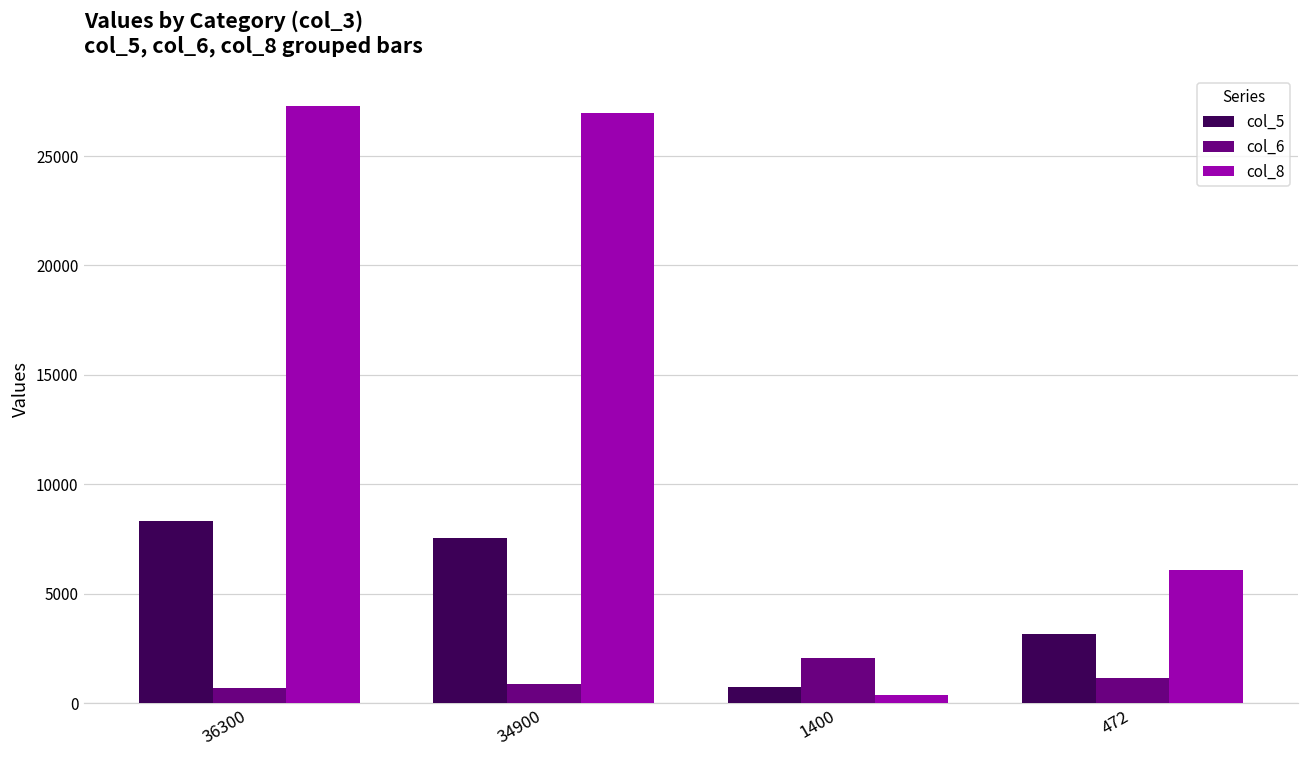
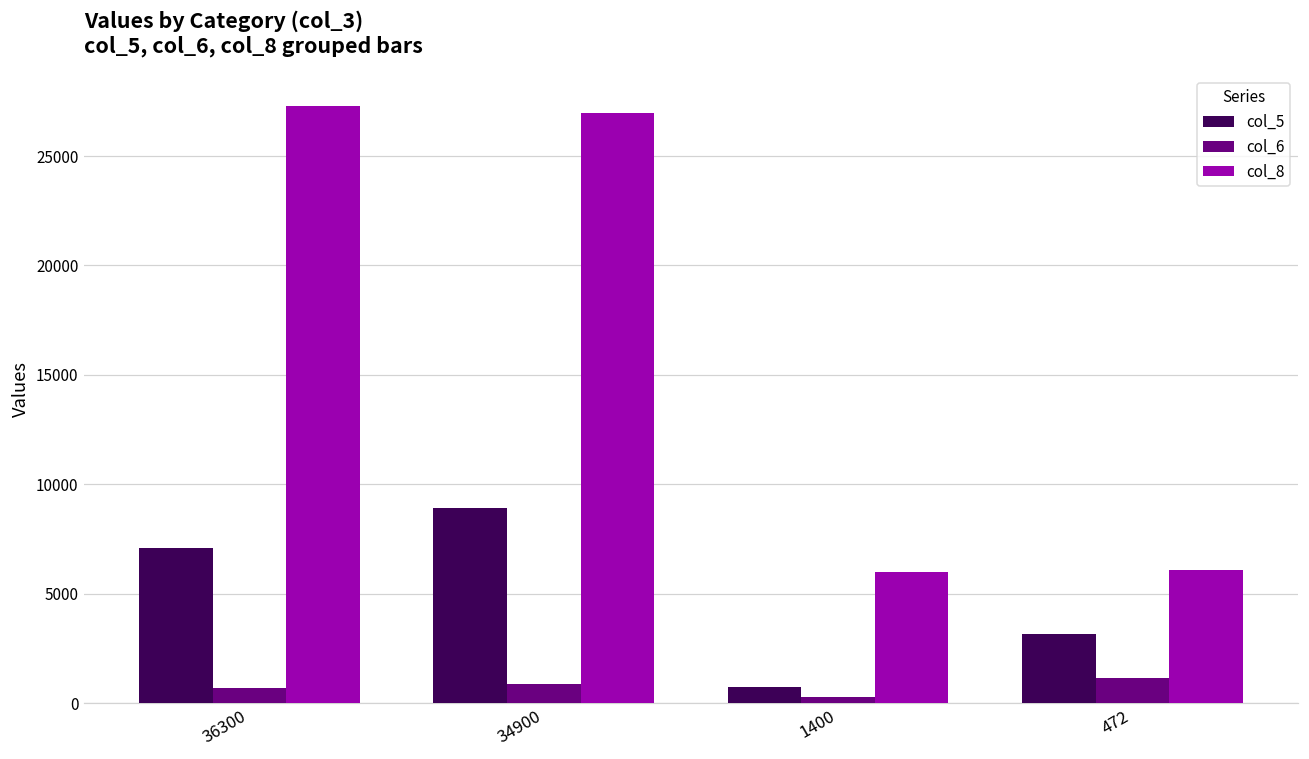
  {
    "col_5": {
-     "36300": 8300,
-     "34900": 7600,
+     "36300": 7100,
+     "34900": 8900,
      "1400": 800,
      "472": 3200
    },
    "col_6": {
      "36300": 700,
      "34900": 900,
-     "1400": 2100,
+     "1400": 300,
      "472": 1200
    },
    "col_8": {
      "36300": 27300,
      "34900": 26900,
-     "1400": 400,
+     "1400": 6000,
      "472": 6100
    }
  }
